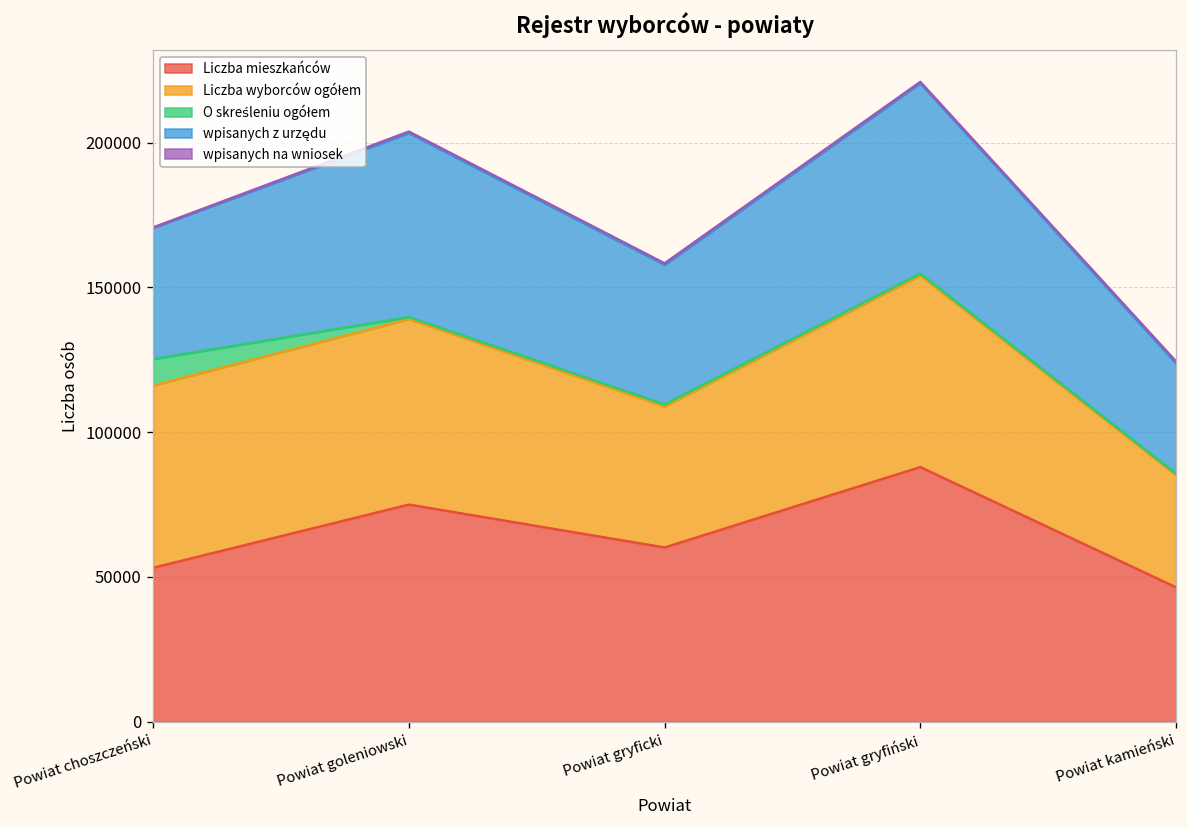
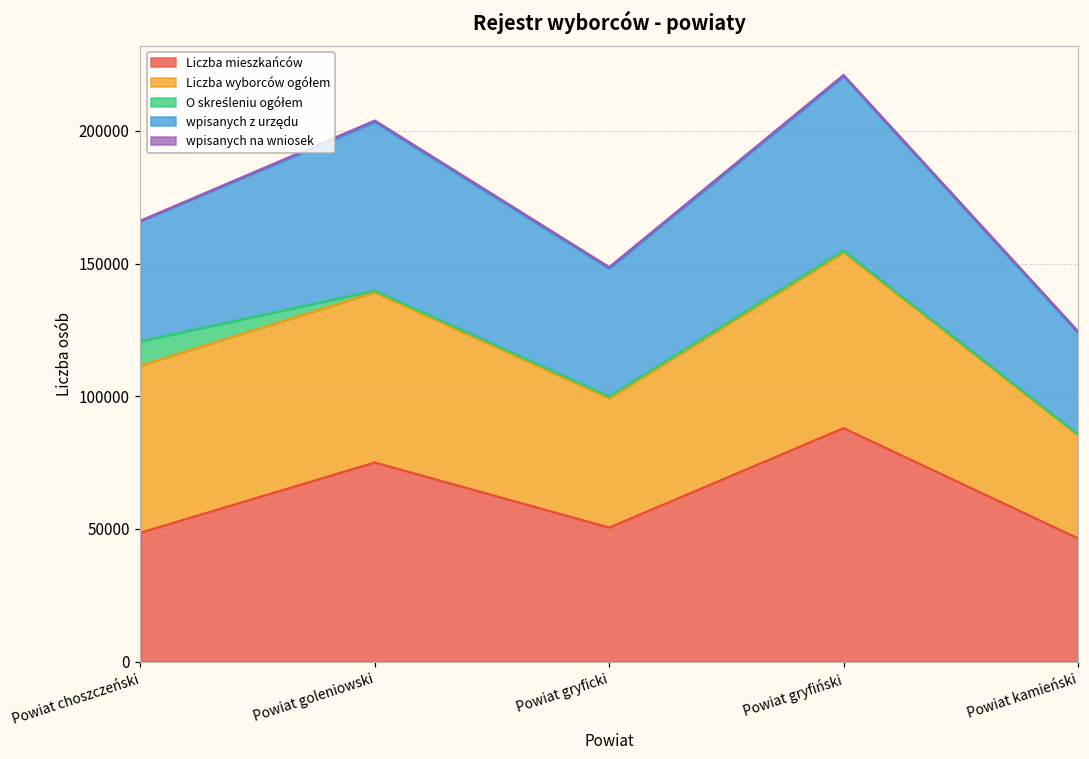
  {
    "Liczba mieszkańców": {
-     "Powiat choszczeński": 53000,
+     "Powiat choszczeński": 49000,
      "Powiat goleniowski": 75000,
-     "Powiat gryficki": 60000,
+     "Powiat gryficki": 50000,
      "Powiat gryfiński": 88000,
      "Powiat kamieński": 46000
    },
    "Liczba wyborców ogółem": {
      "Powiat choszczeński": 63000
    },
    "O skreśleniu ogółem": {
      "Powiat choszczeński": 9000
    }
  }
